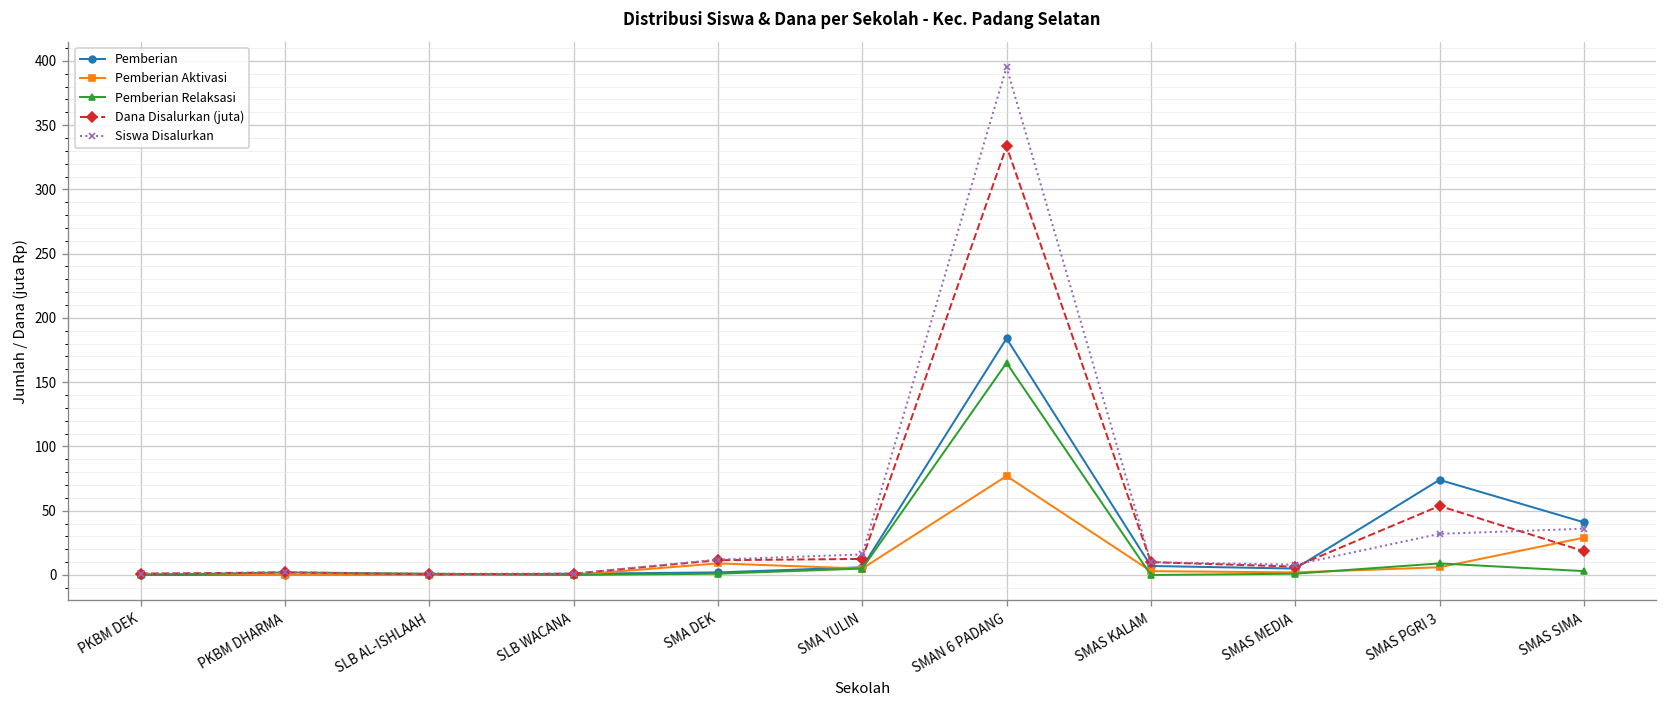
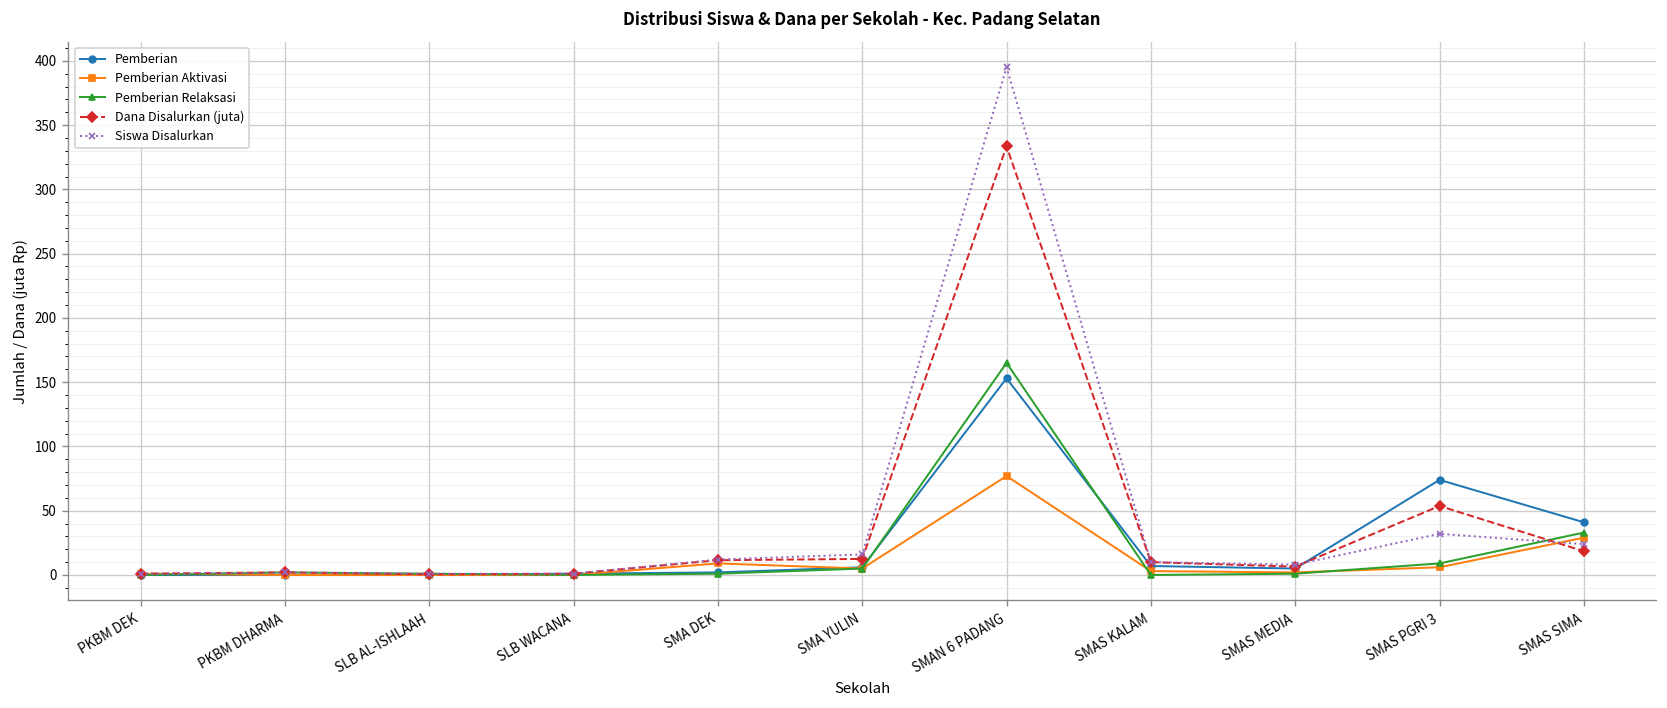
  {
    "Pemberian": {
-     "SMAN 6 PADANG": 184,
+     "SMAN 6 PADANG": 153,
      "SMAS KALAM": 7,
      "SMAS PGRI 3": 74,
      "SMAS SIMA": 41
    },
    "Pemberian Aktivasi": {
      "SMA DEK": 9,
      "SMAN 6 PADANG": 77,
      "SMAS KALAM": 3,
      "SMAS PGRI 3": 6,
      "SMAS SIMA": 29
    },
    "Pemberian Relaksasi": {
      "SMAN 6 PADANG": 165,
      "SMAS KALAM": 0,
      "SMAS PGRI 3": 9,
-     "SMAS SIMA": 3
+     "SMAS SIMA": 33
    },
    "Dana Disalurkan (juta)": {
      "SMA YULIN": 13,
      "SMAN 6 PADANG": 334,
      "SMAS PGRI 3": 54,
      "SMAS SIMA": 19
    },
    "Siswa Disalurkan": {
      "SMA YULIN": 16,
      "SMAN 6 PADANG": 395,
      "SMAS PGRI 3": 32,
-     "SMAS SIMA": 36
+     "SMAS SIMA": 24
    }
  }
